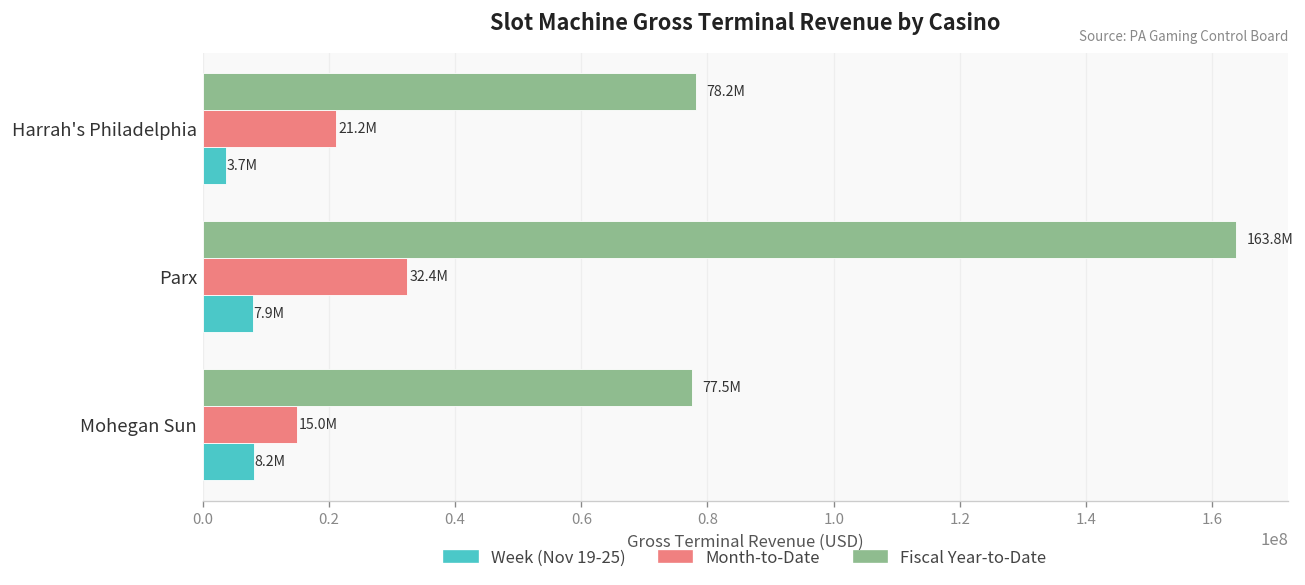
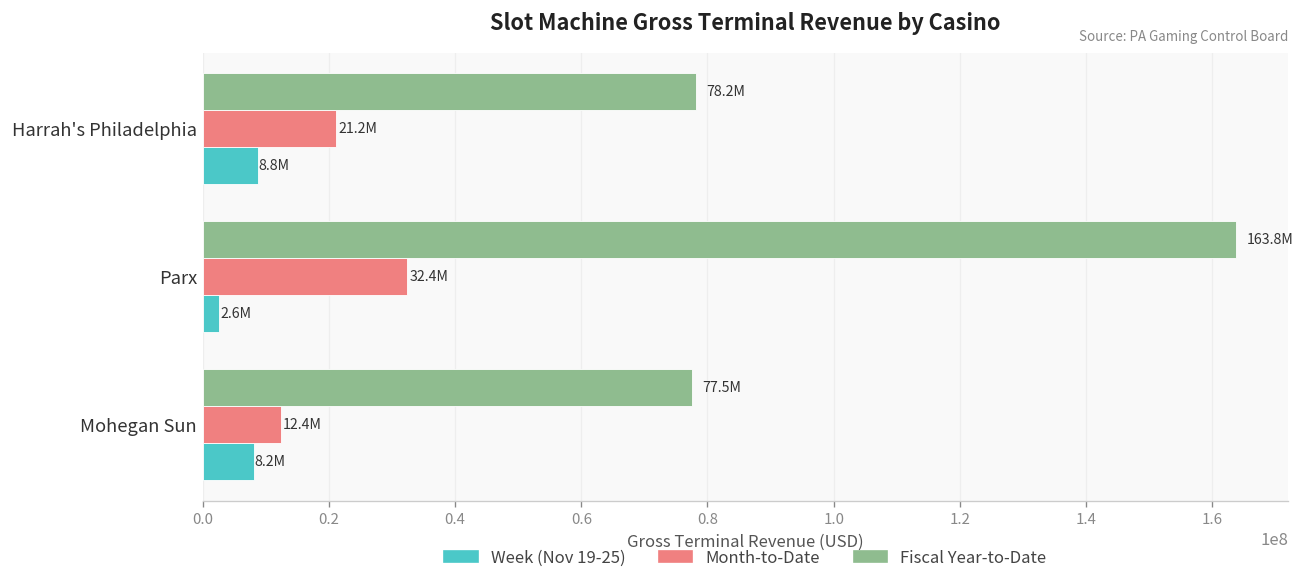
  {
    "Week (Nov 19-25)": {
-     "Harrah's Philadelphia": "3.7M",
-     "Parx": "7.9M",
+     "Harrah's Philadelphia": "8.8M",
+     "Parx": "2.6M",
      "Mohegan Sun": "8.2M"
    },
    "Month-to-Date": {
      "Harrah's Philadelphia": "21.2M",
      "Parx": "32.4M",
-     "Mohegan Sun": "15.0M"
+     "Mohegan Sun": "12.4M"
    },
    "Fiscal Year-to-Date": {
      "Harrah's Philadelphia": "78.2M",
      "Parx": "163.8M",
      "Mohegan Sun": "77.5M"
    }
  }
